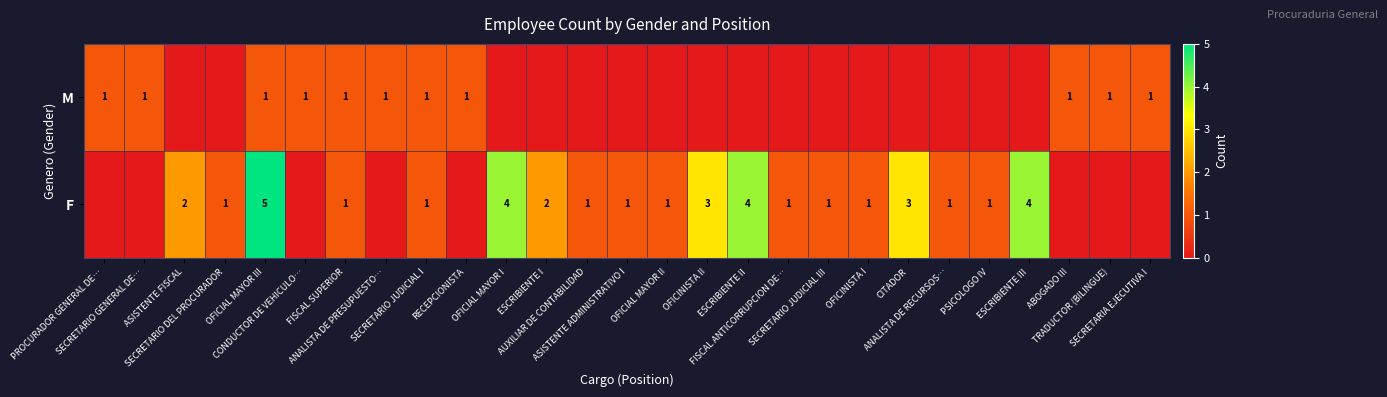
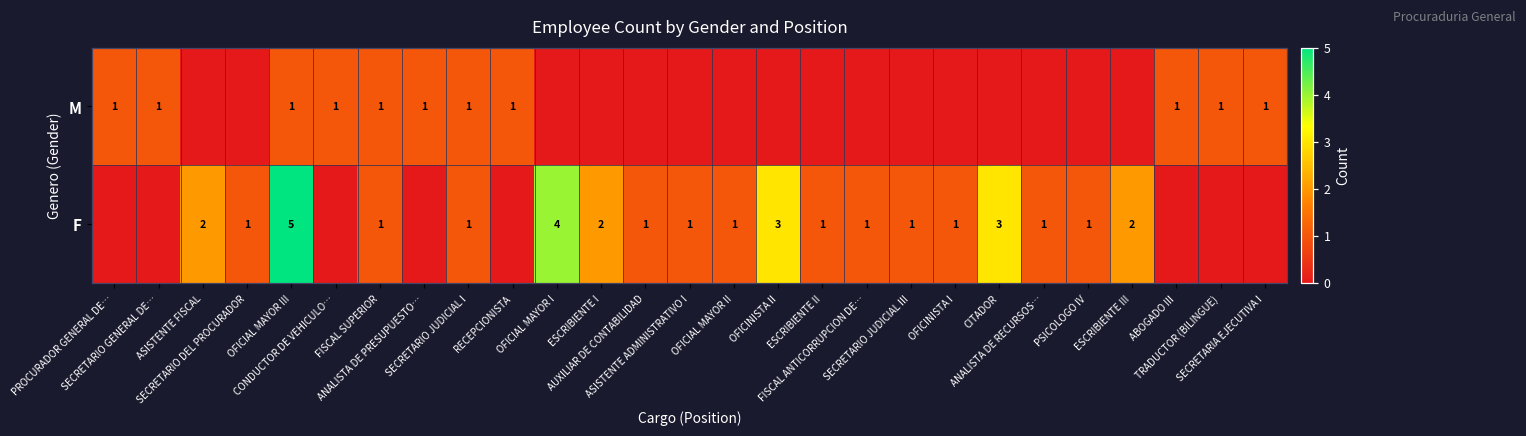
  {
    "M": {
      "PROCURADOR GENERAL DE…": 1,
      "SECRETARIO GENERAL DE…": 1,
      "OFICIAL MAYOR III": 1,
      "CONDUCTOR DE VEHICULO…": 1,
      "FISCAL SUPERIOR": 1,
      "ANALISTA DE PRESUPUESTO…": 1,
      "SECRETARIO JUDICIAL I": 1,
      "RECEPCIONISTA": 1,
      "ABOGADO III": 1,
      "TRADUCTOR (BILINGUE)": 1,
      "SECRETARIA EJECUTIVA I": 1
    },
    "F": {
      "ASISTENTE FISCAL": 2,
      "SECRETARIO DEL PROCURADOR": 1,
      "OFICIAL MAYOR III": 5,
      "FISCAL SUPERIOR": 1,
      "SECRETARIO JUDICIAL I": 1,
      "OFICIAL MAYOR I": 4,
      "ESCRIBIENTE I": 2,
      "AUXILIAR DE CONTABILIDAD": 1,
      "ASISTENTE ADMINISTRATIVO I": 1,
      "OFICIAL MAYOR II": 1,
      "OFICINISTA II": 3,
-     "ESCRIBIENTE II": 4,
+     "ESCRIBIENTE II": 1,
      "FISCAL ANTICORRUPCION DE…": 1,
      "SECRETARIO JUDICIAL III": 1,
      "OFICINISTA I": 1,
      "CITADOR": 3,
      "ANALISTA DE RECURSOS…": 1,
      "PSICOLOGO IV": 1,
-     "ESCRIBIENTE III": 4
+     "ESCRIBIENTE III": 2
    }
  }
